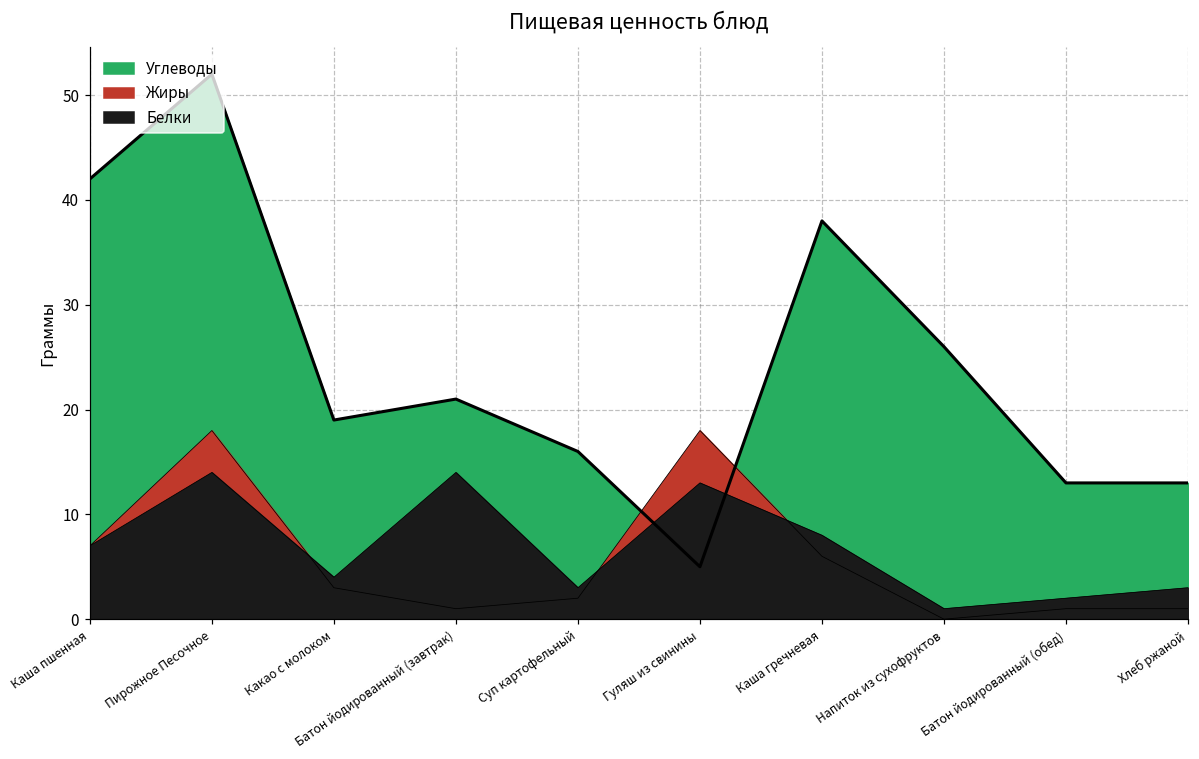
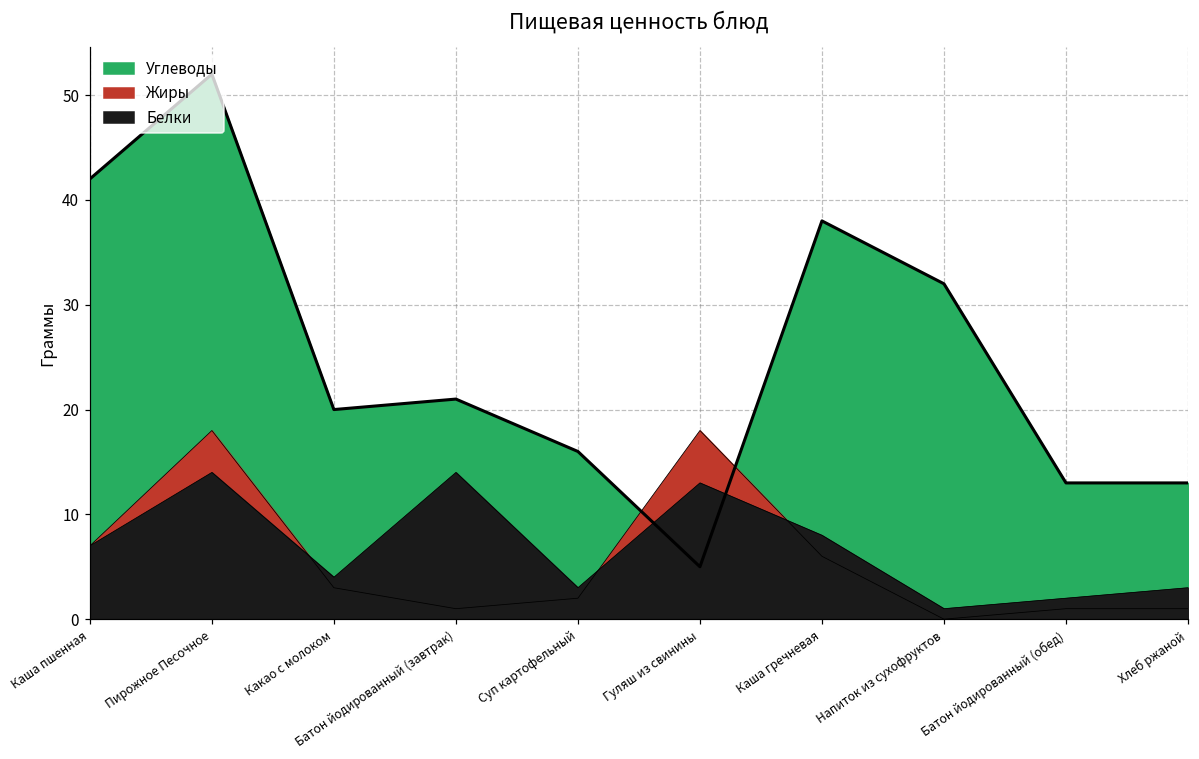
  {
    "Углеводы": {
      "Каша пшенная": 42,
-     "Какао с молоком": 19,
+     "Какао с молоком": 20,
      "Батон йодированный (завтрак)": 21,
      "Суп картофельный": 16,
      "Гуляш из свинины": 5,
      "Каша гречневая": 38,
-     "Напиток из сухофруктов": 26,
+     "Напиток из сухофруктов": 32,
      "Батон йодированный (обед)": 13,
      "Хлеб ржаной": 13
    },
    "Жиры": {
      "Пирожное Песочное": 18,
      "Какао с молоком": 3,
      "Батон йодированный (завтрак)": 1,
      "Суп картофельный": 2,
      "Гуляш из свинины": 18,
      "Каша гречневая": 6,
      "Напиток из сухофруктов": 0,
      "Батон йодированный (обед)": 1,
      "Хлеб ржаной": 1
    },
    "Белки": {
      "Пирожное Песочное": 14,
      "Какао с молоком": 4,
      "Батон йодированный (завтрак)": 14,
      "Суп картофельный": 3,
      "Гуляш из свинины": 13,
      "Каша гречневая": 8,
      "Напиток из сухофруктов": 1,
      "Батон йодированный (обед)": 2,
      "Хлеб ржаной": 3
    }
  }
